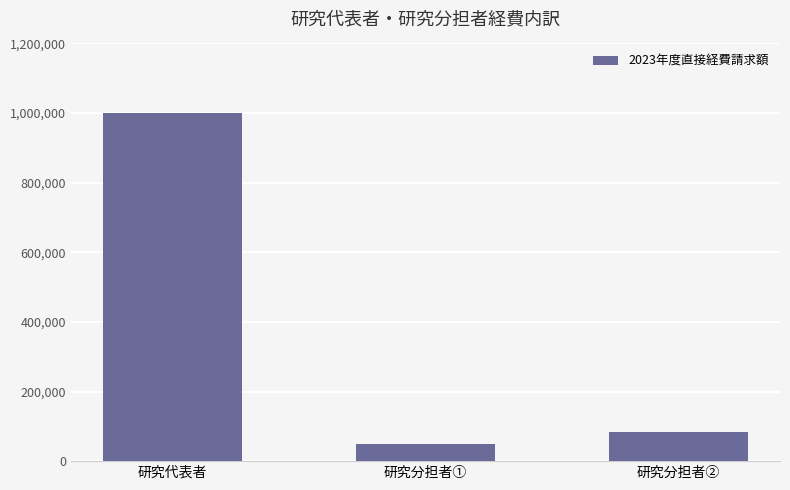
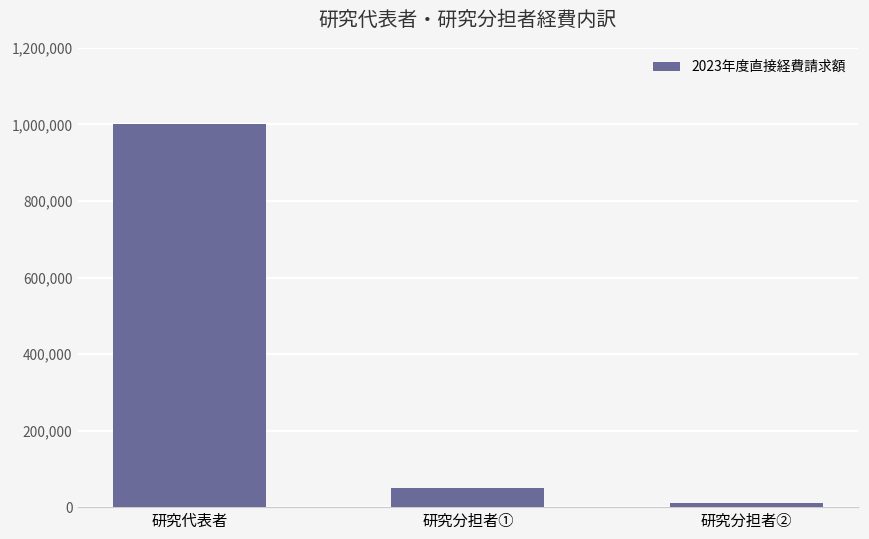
  {
    "研究代表者": "1,000,000",
    "研究分担者①": "50,000",
-   "研究分担者②": "80,000"
+   "研究分担者②": "10,000"
  }
